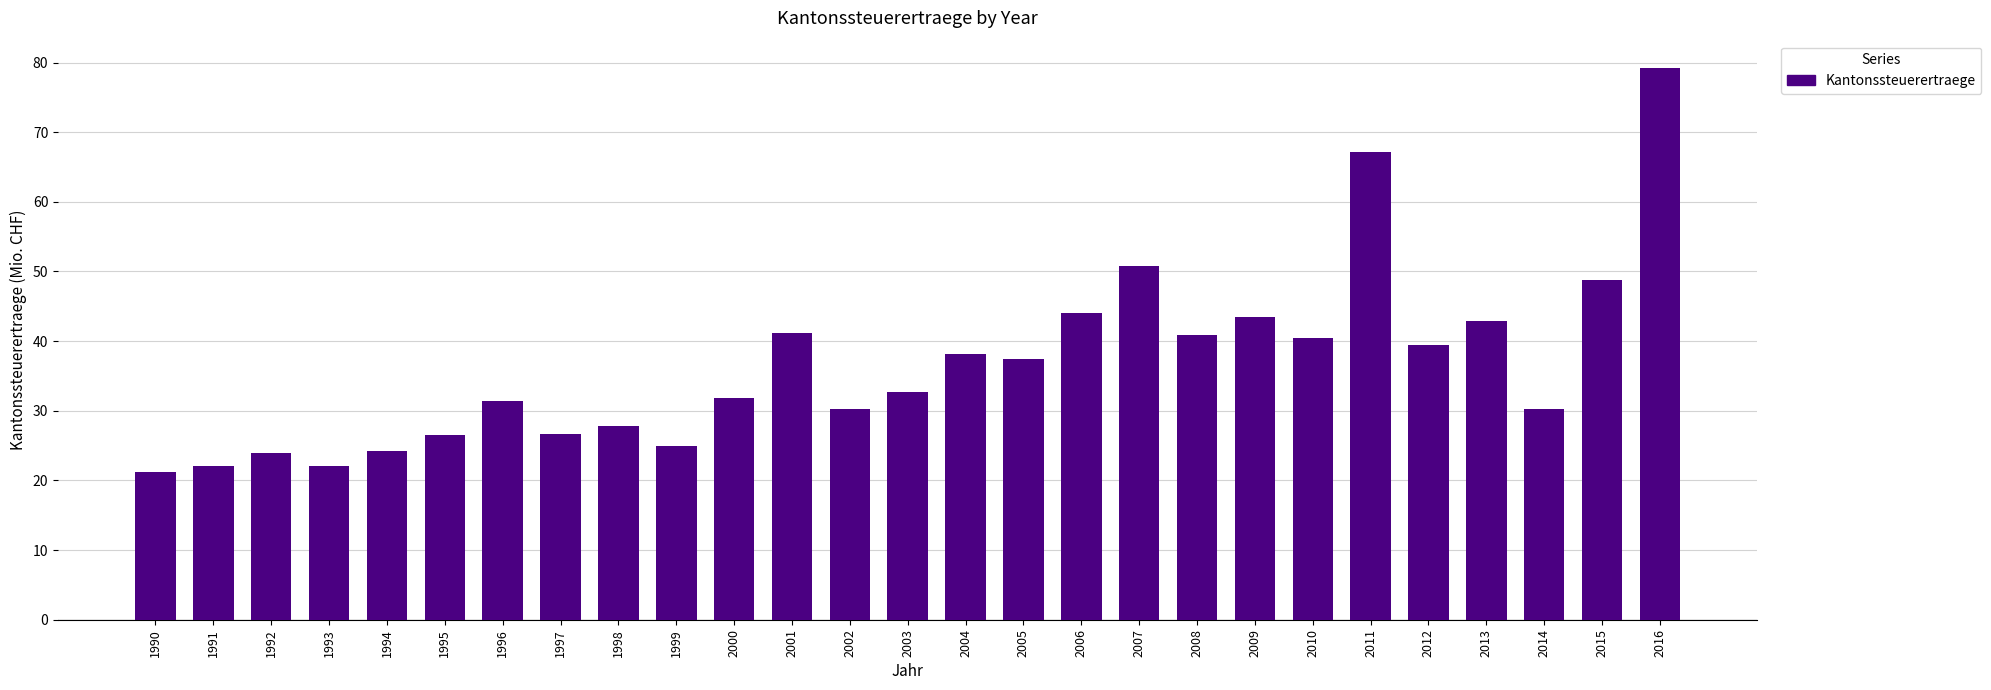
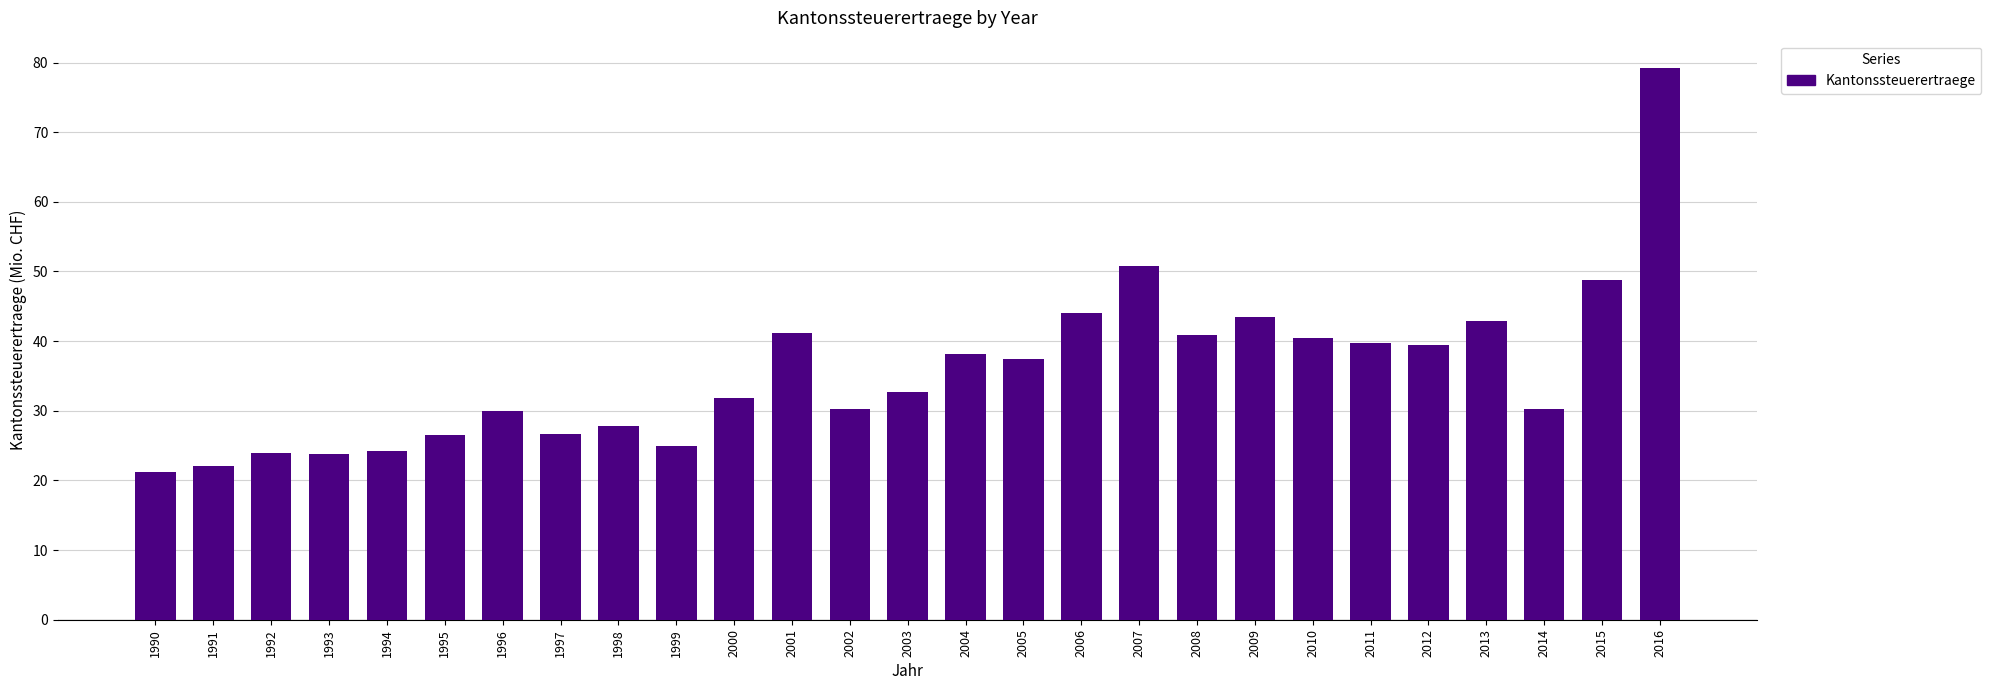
  {
    "1990": 21,
    "1991": 22,
    "1992": 24,
-   "1993": 22,
+   "1993": 24,
    "1994": 24,
    "1995": 27,
-   "1996": 31,
+   "1996": 30,
    "1997": 27,
    "1998": 28,
    "1999": 25,
    "2000": 32,
    "2001": 41,
    "2002": 30,
    "2003": 33,
    "2004": 38,
    "2005": 37,
    "2006": 44,
    "2007": 51,
    "2008": 41,
    "2009": 43,
    "2010": 40,
-   "2011": 67,
+   "2011": 40,
    "2012": 39,
    "2013": 43,
    "2014": 30,
    "2015": 49,
    "2016": 79
  }
